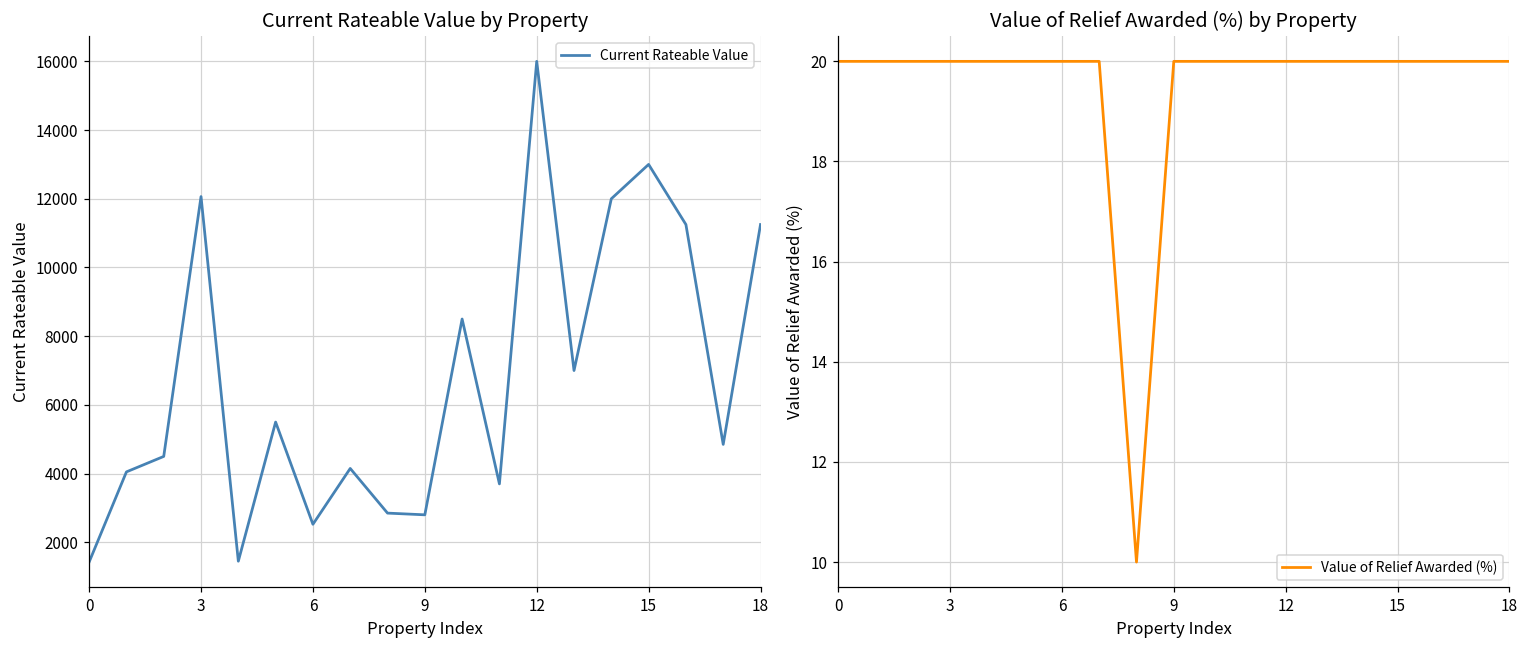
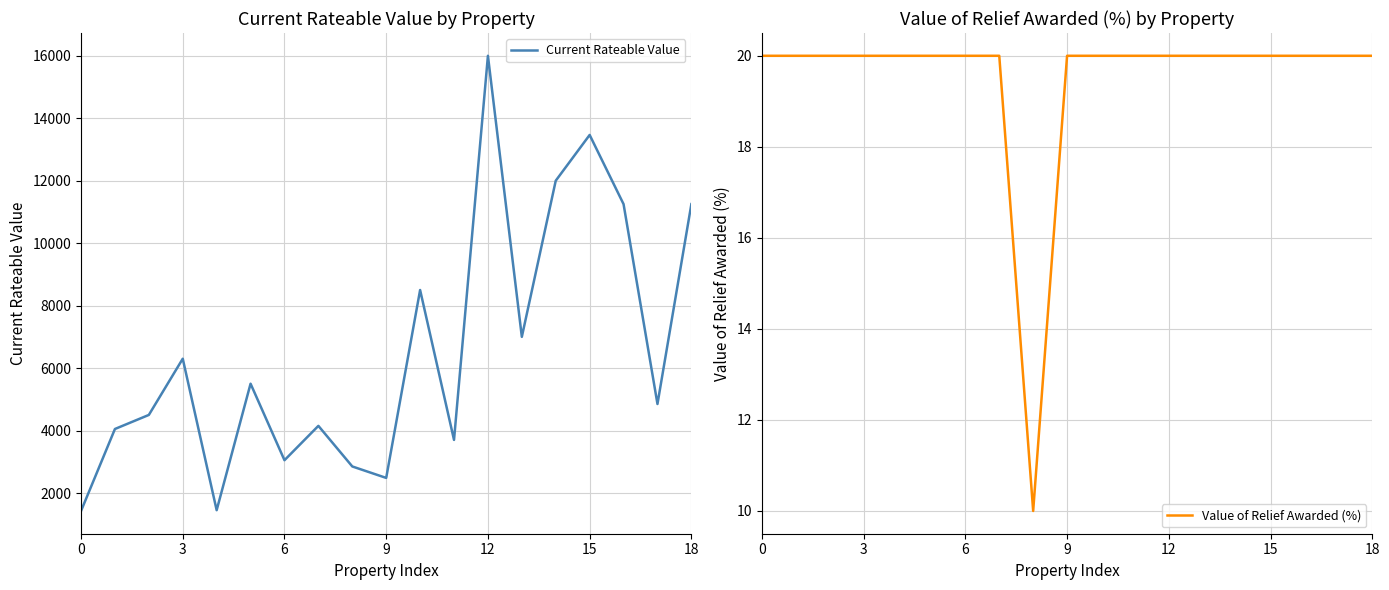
  {
    "Current Rateable Value by Property": {
      "0": 1400,
-     "3": 12100,
-     "6": 2500,
-     "9": 2800,
+     "3": 6300,
+     "6": 3100,
+     "9": 2500,
      "12": 16000,
-     "15": 13000,
+     "15": 13500,
      "18": 11300
    },
    "Value of Relief Awarded (%) by Property": {
      "0": 20.0,
      "3": 20.0,
      "6": 20.0,
      "9": 20.0,
      "12": 20.0,
      "15": 20.0,
      "18": 20.0
    }
  }
